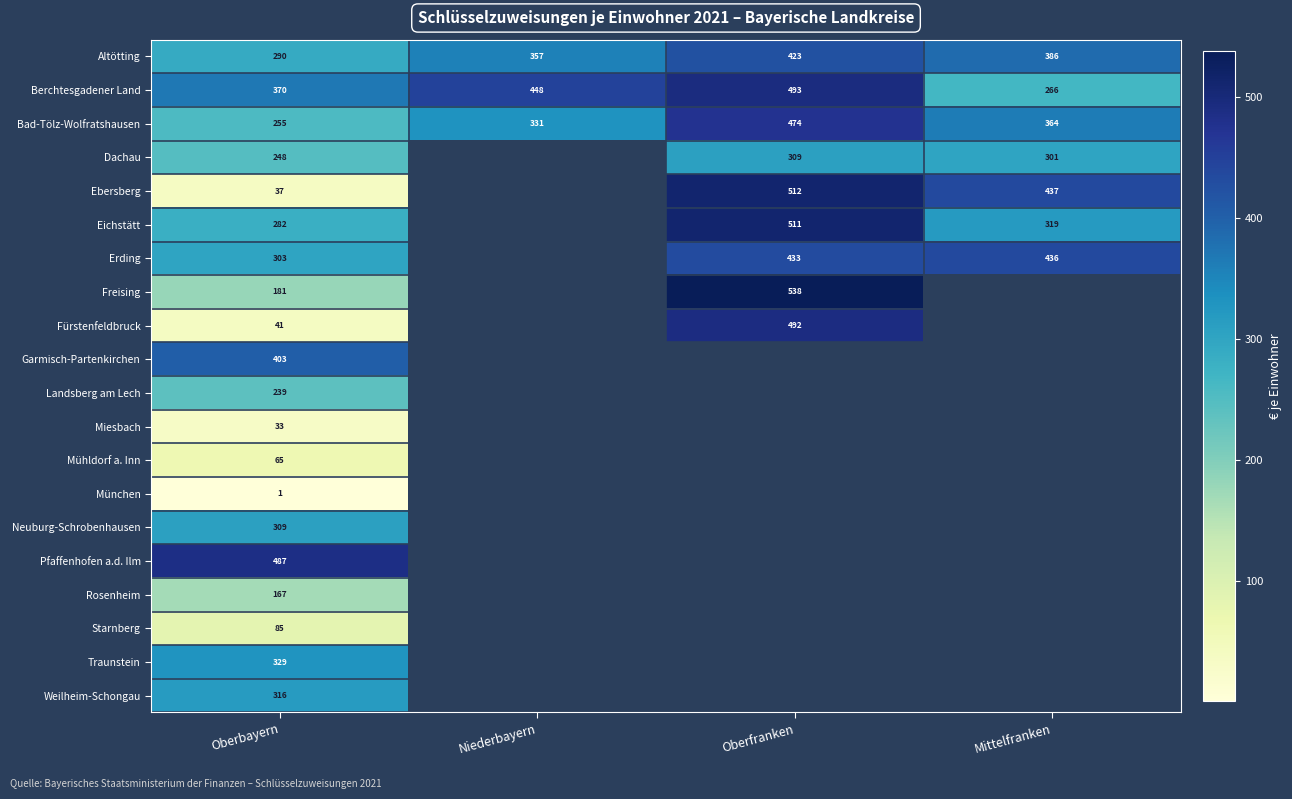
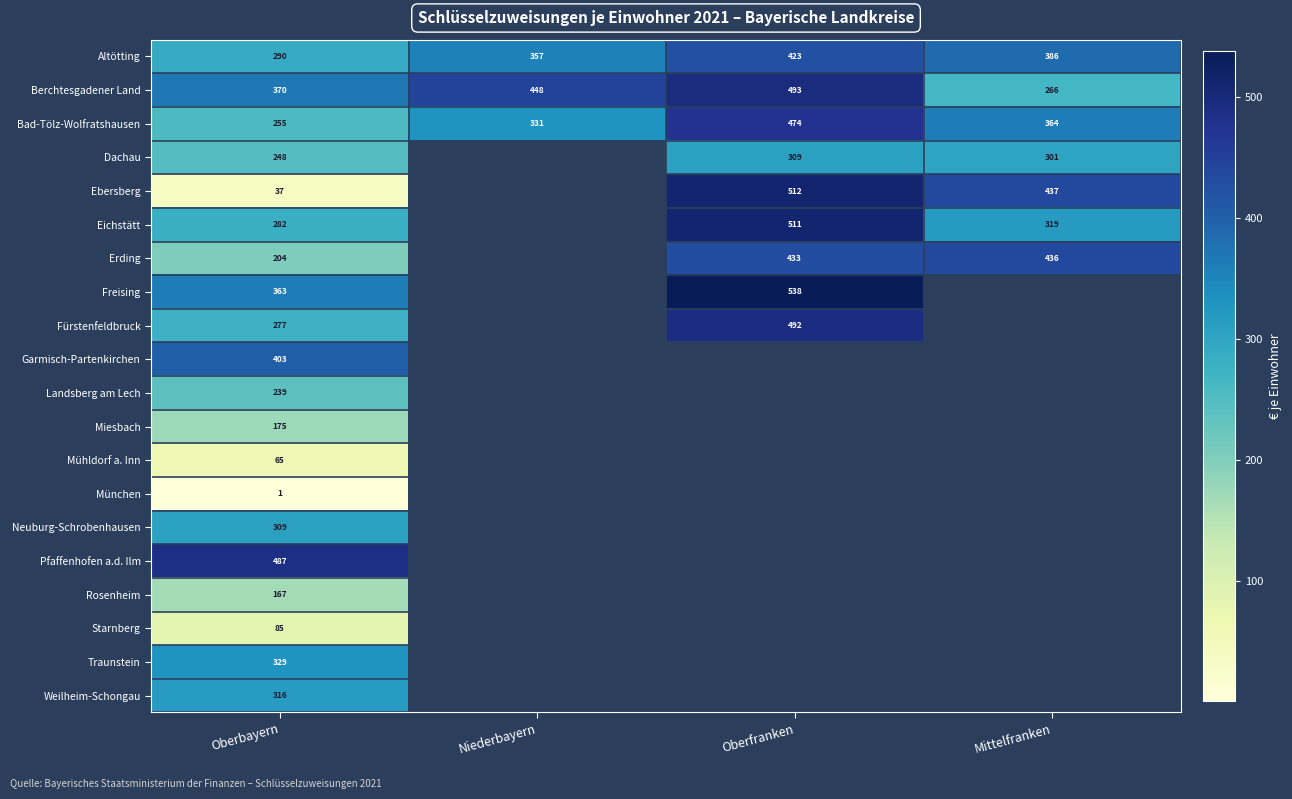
  {
    "Altötting": {
      "Oberbayern": 290,
      "Niederbayern": 357,
      "Oberfranken": 423,
      "Mittelfranken": 386
    },
    "Berchtesgadener Land": {
      "Oberbayern": 370,
      "Niederbayern": 448,
      "Oberfranken": 493,
      "Mittelfranken": 266
    },
    "Bad-Tölz-Wolfratshausen": {
      "Oberbayern": 255,
      "Niederbayern": 331,
      "Oberfranken": 474,
      "Mittelfranken": 364
    },
    "Dachau": {
      "Oberbayern": 248,
      "Oberfranken": 309,
      "Mittelfranken": 301
    },
    "Ebersberg": {
      "Oberbayern": 37,
      "Oberfranken": 512,
      "Mittelfranken": 437
    },
    "Eichstätt": {
      "Oberbayern": 282,
      "Oberfranken": 511,
      "Mittelfranken": 319
    },
    "Erding": {
-     "Oberbayern": 303,
+     "Oberbayern": 204,
      "Oberfranken": 433,
      "Mittelfranken": 436
    },
    "Freising": {
-     "Oberbayern": 181,
+     "Oberbayern": 363,
      "Oberfranken": 538
    },
    "Fürstenfeldbruck": {
-     "Oberbayern": 41,
+     "Oberbayern": 277,
      "Oberfranken": 492
    },
    "Garmisch-Partenkirchen": {
      "Oberbayern": 403
    },
    "Landsberg am Lech": {
      "Oberbayern": 239
    },
    "Miesbach": {
-     "Oberbayern": 33
+     "Oberbayern": 175
    },
    "Mühldorf a. Inn": {
      "Oberbayern": 65
    },
    "München": {
      "Oberbayern": 1
    },
    "Neuburg-Schrobenhausen": {
      "Oberbayern": 309
    },
    "Pfaffenhofen a.d. Ilm": {
      "Oberbayern": 487
    },
    "Rosenheim": {
      "Oberbayern": 167
    },
    "Starnberg": {
      "Oberbayern": 85
    },
    "Traunstein": {
      "Oberbayern": 329
    },
    "Weilheim-Schongau": {
      "Oberbayern": 316
    }
  }
